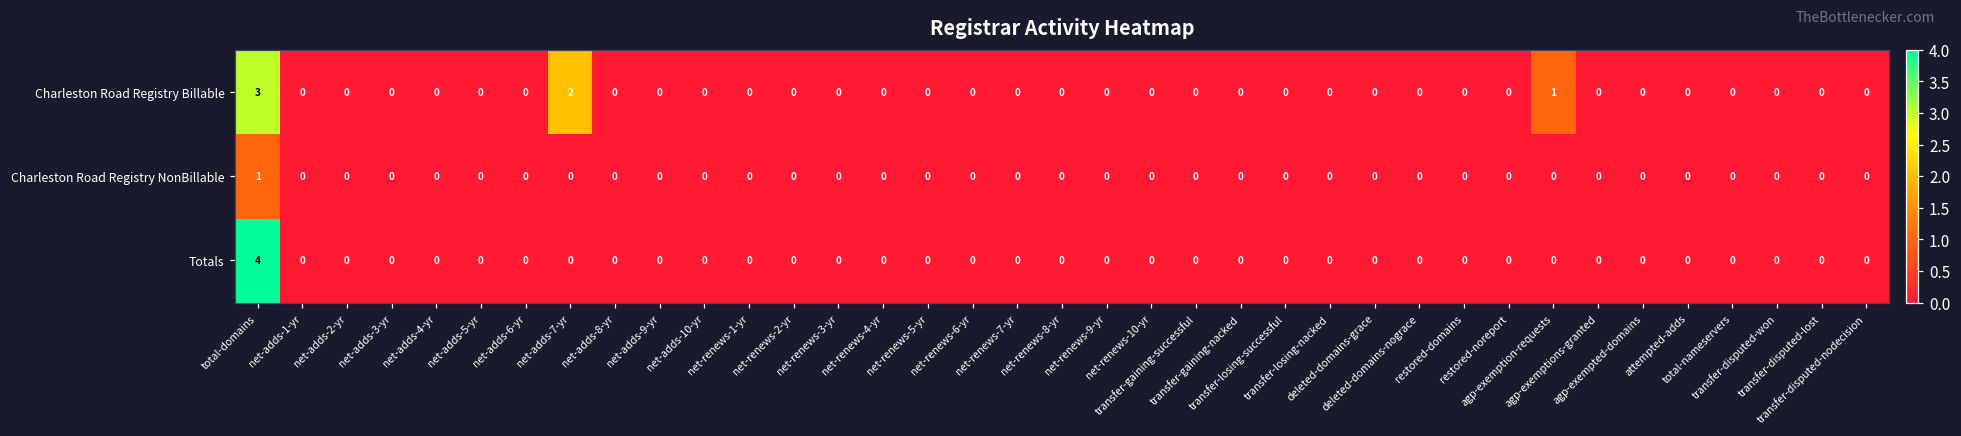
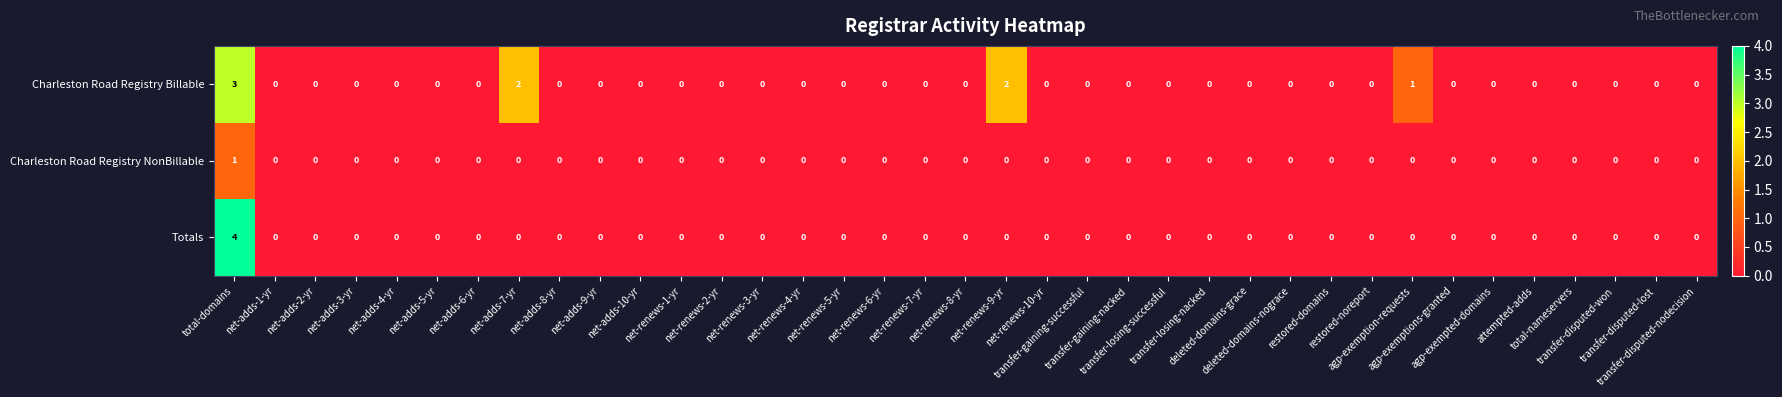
  {
    "Charleston Road Registry Billable": {
      "total-domains": 3,
      "net-adds-1-yr": 0,
      "net-adds-2-yr": 0,
      "net-adds-3-yr": 0,
      "net-adds-4-yr": 0,
      "net-adds-5-yr": 0,
      "net-adds-6-yr": 0,
      "net-adds-7-yr": 2,
      "net-adds-8-yr": 0,
      "net-adds-9-yr": 0,
      "net-adds-10-yr": 0,
      "net-renews-1-yr": 0,
      "net-renews-2-yr": 0,
      "net-renews-3-yr": 0,
      "net-renews-4-yr": 0,
      "net-renews-5-yr": 0,
      "net-renews-6-yr": 0,
      "net-renews-7-yr": 0,
      "net-renews-8-yr": 0,
-     "net-renews-9-yr": 0,
+     "net-renews-9-yr": 2,
      "net-renews-10-yr": 0,
      "transfer-gaining-successful": 0,
      "transfer-gaining-nacked": 0,
      "transfer-losing-successful": 0,
      "transfer-losing-nacked": 0,
      "deleted-domains-grace": 0,
      "deleted-domains-nograce": 0,
      "restored-domains": 0,
      "restored-noreport": 0,
      "agp-exemption-requests": 1,
      "agp-exemptions-granted": 0,
      "agp-exempted-domains": 0,
      "attempted-adds": 0,
      "total-nameservers": 0,
      "transfer-disputed-won": 0,
      "transfer-disputed-lost": 0,
      "transfer-disputed-nodecision": 0
    },
    "Charleston Road Registry NonBillable": {
      "total-domains": 1,
      "net-adds-1-yr": 0,
      "net-adds-2-yr": 0,
      "net-adds-3-yr": 0,
      "net-adds-4-yr": 0,
      "net-adds-5-yr": 0,
      "net-adds-6-yr": 0,
      "net-adds-7-yr": 0,
      "net-adds-8-yr": 0,
      "net-adds-9-yr": 0,
      "net-adds-10-yr": 0,
      "net-renews-1-yr": 0,
      "net-renews-2-yr": 0,
      "net-renews-3-yr": 0,
      "net-renews-4-yr": 0,
      "net-renews-5-yr": 0,
      "net-renews-6-yr": 0,
      "net-renews-7-yr": 0,
      "net-renews-8-yr": 0,
      "net-renews-9-yr": 0,
      "net-renews-10-yr": 0,
      "transfer-gaining-successful": 0,
      "transfer-gaining-nacked": 0,
      "transfer-losing-successful": 0,
      "transfer-losing-nacked": 0,
      "deleted-domains-grace": 0,
      "deleted-domains-nograce": 0,
      "restored-domains": 0,
      "restored-noreport": 0,
      "agp-exemption-requests": 0,
      "agp-exemptions-granted": 0,
      "agp-exempted-domains": 0,
      "attempted-adds": 0,
      "total-nameservers": 0,
      "transfer-disputed-won": 0,
      "transfer-disputed-lost": 0,
      "transfer-disputed-nodecision": 0
    },
    "Totals": {
      "total-domains": 4,
      "net-adds-1-yr": 0,
      "net-adds-2-yr": 0,
      "net-adds-3-yr": 0,
      "net-adds-4-yr": 0,
      "net-adds-5-yr": 0,
      "net-adds-6-yr": 0,
      "net-adds-7-yr": 0,
      "net-adds-8-yr": 0,
      "net-adds-9-yr": 0,
      "net-adds-10-yr": 0,
      "net-renews-1-yr": 0,
      "net-renews-2-yr": 0,
      "net-renews-3-yr": 0,
      "net-renews-4-yr": 0,
      "net-renews-5-yr": 0,
      "net-renews-6-yr": 0,
      "net-renews-7-yr": 0,
      "net-renews-8-yr": 0,
      "net-renews-9-yr": 0,
      "net-renews-10-yr": 0,
      "transfer-gaining-successful": 0,
      "transfer-gaining-nacked": 0,
      "transfer-losing-successful": 0,
      "transfer-losing-nacked": 0,
      "deleted-domains-grace": 0,
      "deleted-domains-nograce": 0,
      "restored-domains": 0,
      "restored-noreport": 0,
      "agp-exemption-requests": 0,
      "agp-exemptions-granted": 0,
      "agp-exempted-domains": 0,
      "attempted-adds": 0,
      "total-nameservers": 0,
      "transfer-disputed-won": 0,
      "transfer-disputed-lost": 0,
      "transfer-disputed-nodecision": 0
    }
  }
